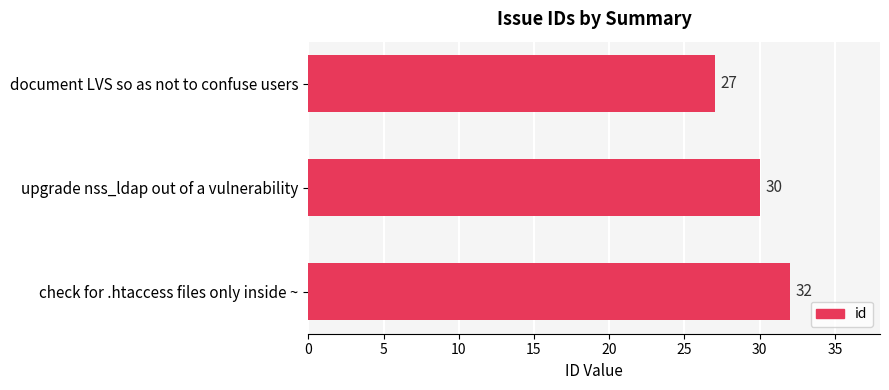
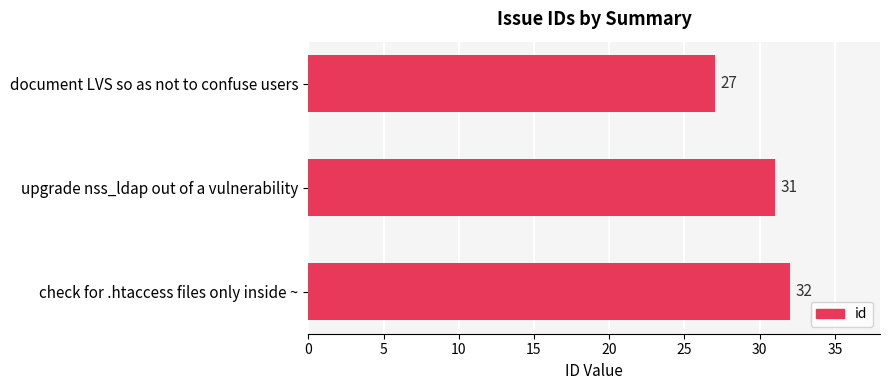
  {
    "document LVS so as not to confuse users": 27,
-   "upgrade nss_ldap out of a vulnerability": 30,
+   "upgrade nss_ldap out of a vulnerability": 31,
    "check for .htaccess files only inside ~": 32
  }
